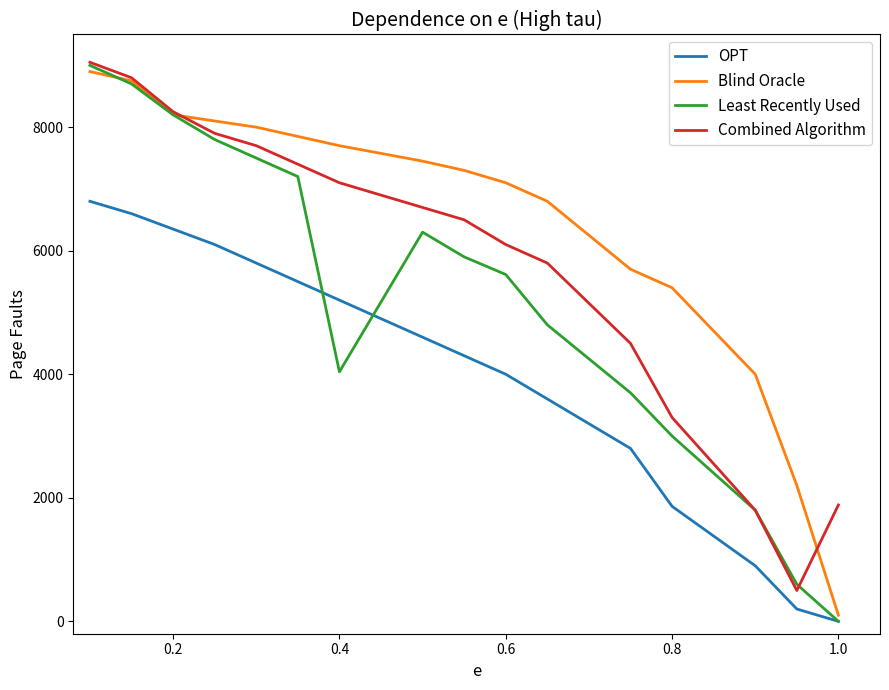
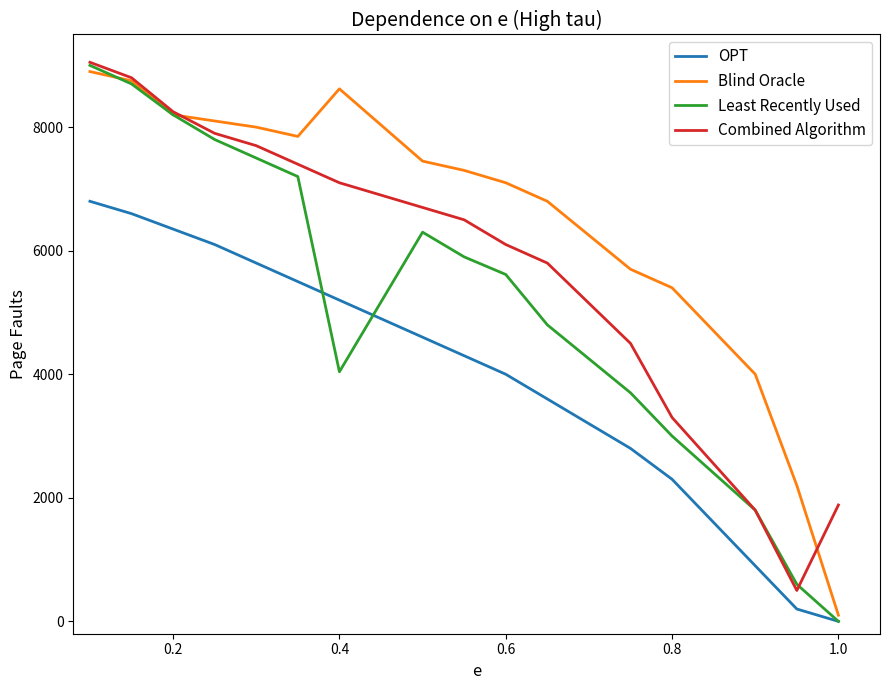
  {
    "OPT": {
      "0.2": 6400,
      "0.4": 5200,
      "0.6": 4000,
-     "0.8": 1900
+     "0.8": 2300
    },
    "Blind Oracle": {
-     "0.4": 7700,
+     "0.4": 8600,
      "0.6": 7100,
      "0.8": 5400,
      "1.0": 100
    },
    "Least Recently Used": {
      "0.4": 4000,
      "0.6": 5600,
      "0.8": 3000
    },
    "Combined Algorithm": {
      "0.2": 8300,
      "0.4": 7100,
      "0.6": 6100,
      "0.8": 3300,
      "1.0": 1900
    }
  }
